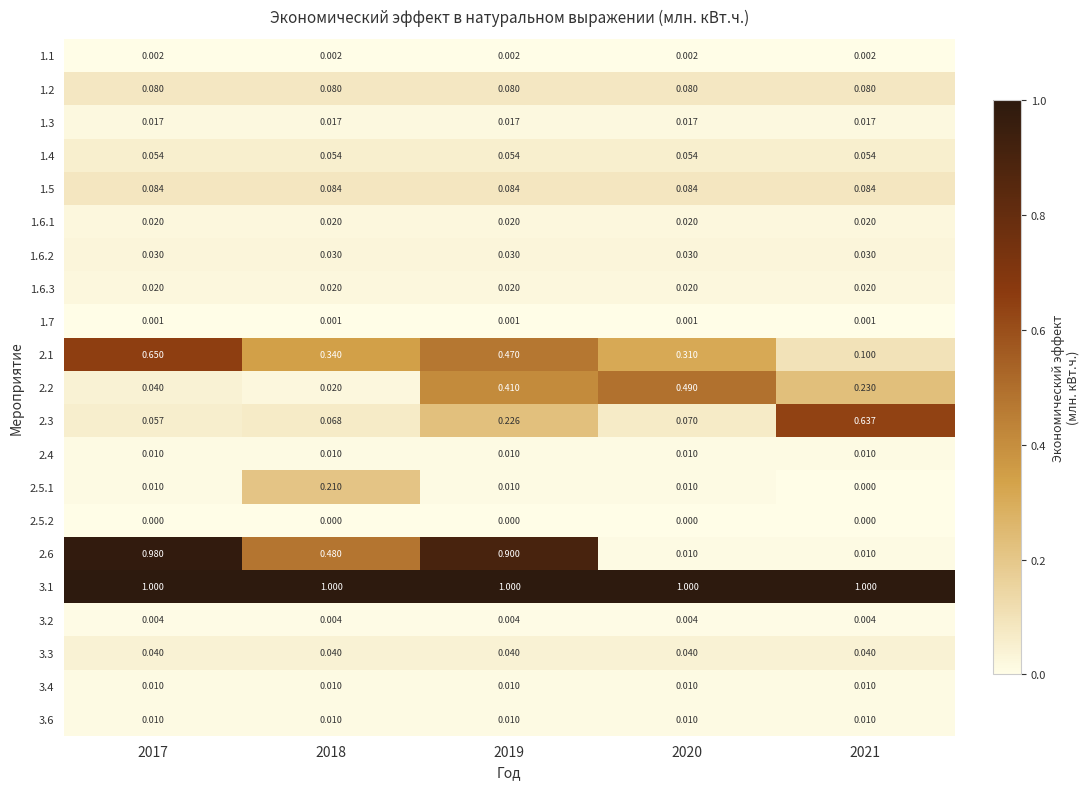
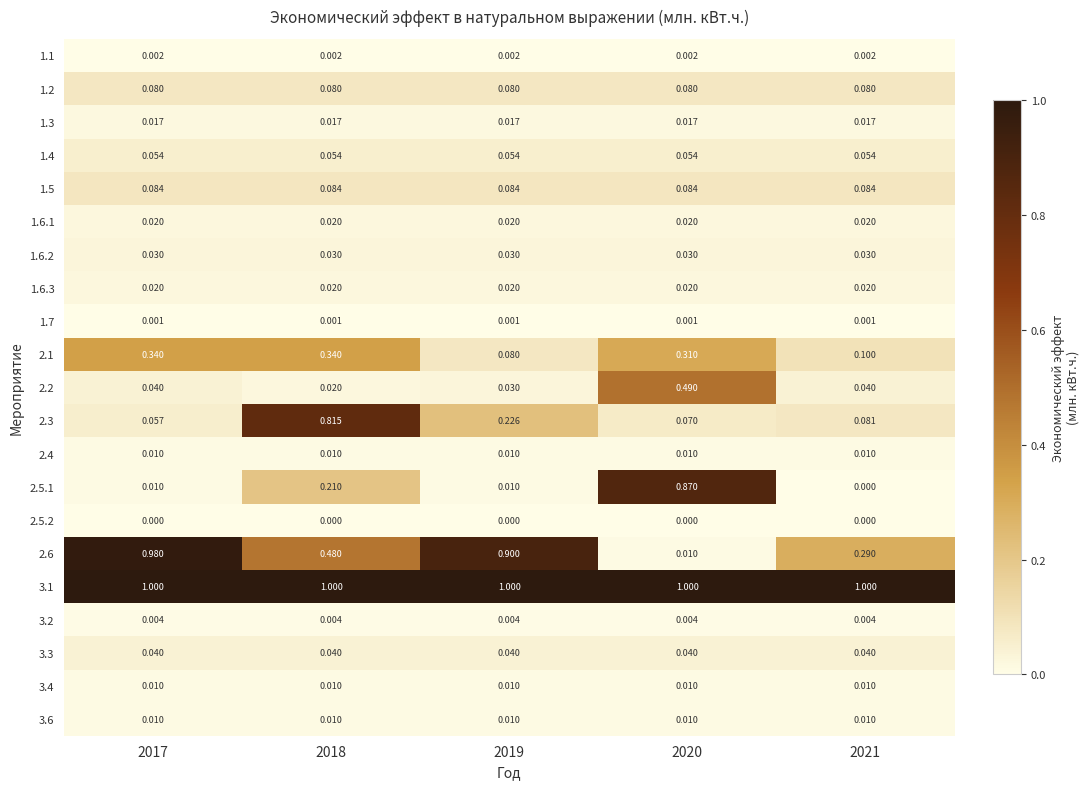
  {
    "1.1": {
      "2017": 0.002,
      "2018": 0.002,
      "2019": 0.002,
      "2020": 0.002,
      "2021": 0.002
    },
    "1.2": {
      "2017": 0.080,
      "2018": 0.080,
      "2019": 0.080,
      "2020": 0.080,
      "2021": 0.080
    },
    "1.3": {
      "2017": 0.017,
      "2018": 0.017,
      "2019": 0.017,
      "2020": 0.017,
      "2021": 0.017
    },
    "1.4": {
      "2017": 0.054,
      "2018": 0.054,
      "2019": 0.054,
      "2020": 0.054,
      "2021": 0.054
    },
    "1.5": {
      "2017": 0.084,
      "2018": 0.084,
      "2019": 0.084,
      "2020": 0.084,
      "2021": 0.084
    },
    "1.6.1": {
      "2017": 0.020,
      "2018": 0.020,
      "2019": 0.020,
      "2020": 0.020,
      "2021": 0.020
    },
    "1.6.2": {
      "2017": 0.030,
      "2018": 0.030,
      "2019": 0.030,
      "2020": 0.030,
      "2021": 0.030
    },
    "1.6.3": {
      "2017": 0.020,
      "2018": 0.020,
      "2019": 0.020,
      "2020": 0.020,
      "2021": 0.020
    },
    "1.7": {
      "2017": 0.001,
      "2018": 0.001,
      "2019": 0.001,
      "2020": 0.001,
      "2021": 0.001
    },
    "2.1": {
-     "2017": 0.650,
+     "2017": 0.340,
      "2018": 0.340,
-     "2019": 0.470,
+     "2019": 0.080,
      "2020": 0.310,
      "2021": 0.100
    },
    "2.2": {
      "2017": 0.040,
      "2018": 0.020,
-     "2019": 0.410,
+     "2019": 0.030,
      "2020": 0.490,
-     "2021": 0.230
+     "2021": 0.040
    },
    "2.3": {
      "2017": 0.057,
-     "2018": 0.068,
+     "2018": 0.815,
      "2019": 0.226,
      "2020": 0.070,
-     "2021": 0.637
+     "2021": 0.081
    },
    "2.4": {
      "2017": 0.010,
      "2018": 0.010,
      "2019": 0.010,
      "2020": 0.010,
      "2021": 0.010
    },
    "2.5.1": {
      "2017": 0.010,
      "2018": 0.210,
      "2019": 0.010,
-     "2020": 0.010,
+     "2020": 0.870,
      "2021": 0.000
    },
    "2.5.2": {
      "2017": 0.000,
      "2018": 0.000,
      "2019": 0.000,
      "2020": 0.000,
      "2021": 0.000
    },
    "2.6": {
      "2017": 0.980,
      "2018": 0.480,
      "2019": 0.900,
      "2020": 0.010,
-     "2021": 0.010
+     "2021": 0.290
    },
    "3.1": {
      "2017": 1.000,
      "2018": 1.000,
      "2019": 1.000,
      "2020": 1.000,
      "2021": 1.000
    },
    "3.2": {
      "2017": 0.004,
      "2018": 0.004,
      "2019": 0.004,
      "2020": 0.004,
      "2021": 0.004
    },
    "3.3": {
      "2017": 0.040,
      "2018": 0.040,
      "2019": 0.040,
      "2020": 0.040,
      "2021": 0.040
    },
    "3.4": {
      "2017": 0.010,
      "2018": 0.010,
      "2019": 0.010,
      "2020": 0.010,
      "2021": 0.010
    },
    "3.6": {
      "2017": 0.010,
      "2018": 0.010,
      "2019": 0.010,
      "2020": 0.010,
      "2021": 0.010
    }
  }
